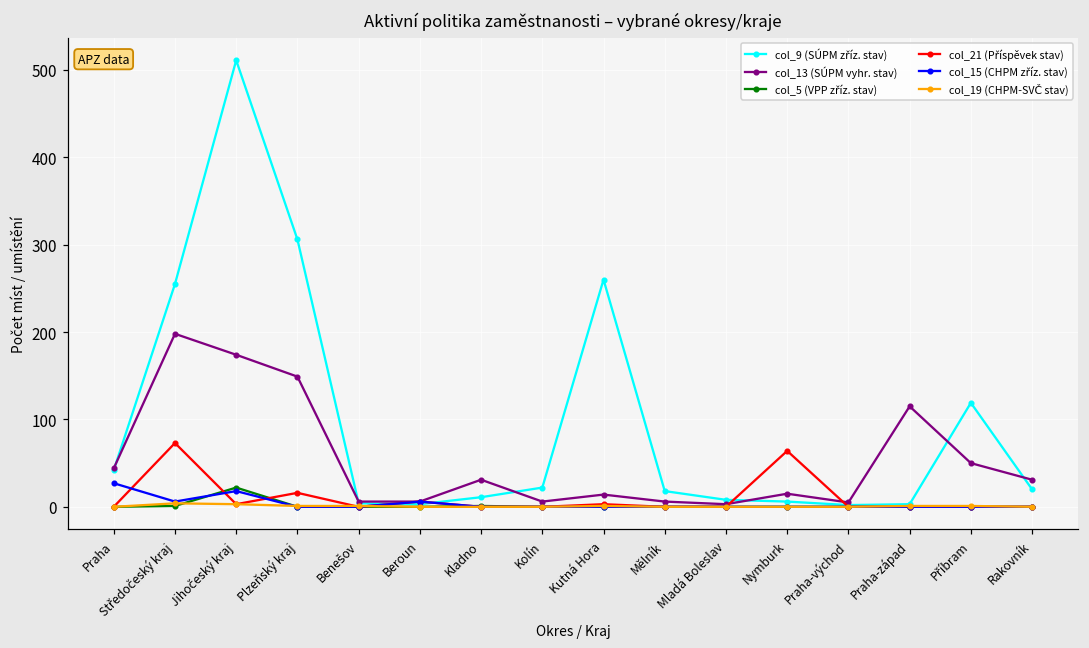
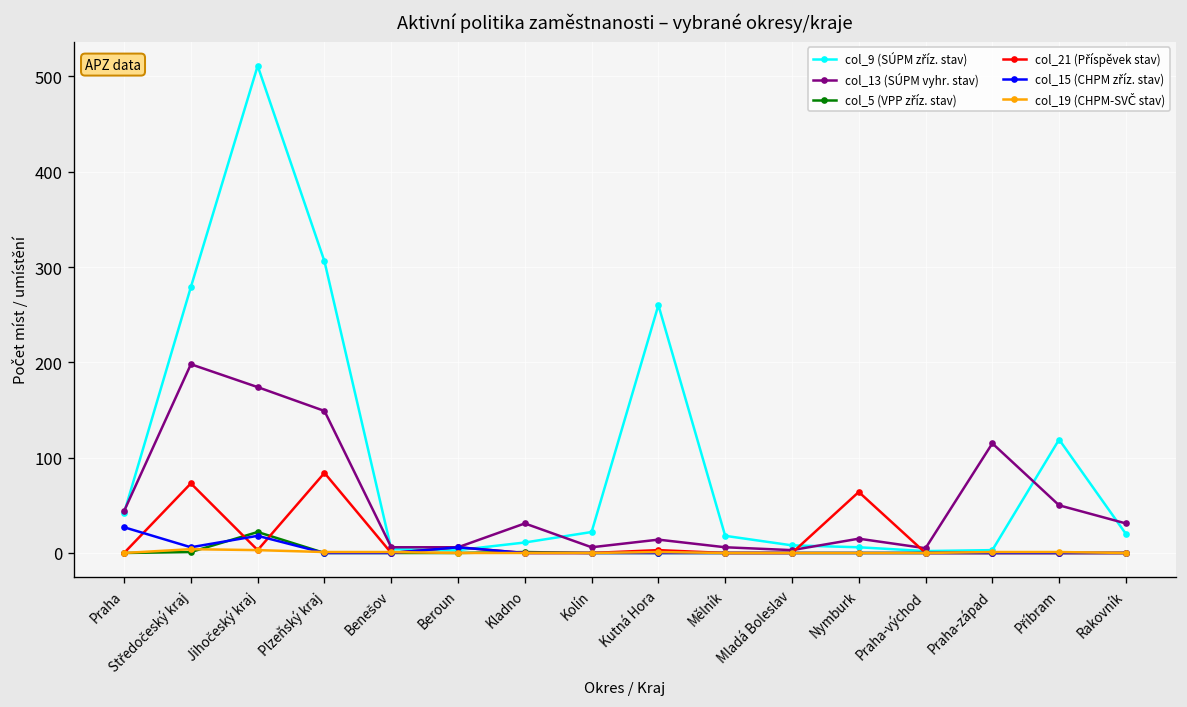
  {
    "col_9 (SÚPM zříz. stav)": {
-     "Středočeský kraj": 260,
+     "Středočeský kraj": 280,
      "Jihočeský kraj": 510,
      "Plzeňský kraj": 310,
      "Kladno": 10,
      "Kolín": 20,
      "Kutná Hora": 260,
      "Mělník": 20,
      "Mladá Boleslav": 10,
      "Nymburk": 10,
      "Příbram": 120,
      "Rakovník": 20
    },
    "col_13 (SÚPM vyhr. stav)": {
      "Středočeský kraj": 200,
      "Jihočeský kraj": 170,
      "Plzeňský kraj": 150,
      "Kladno": 30,
      "Kolín": 10,
      "Kutná Hora": 10,
      "Mělník": 10,
      "Nymburk": 20,
      "Praha-západ": 120,
      "Příbram": 50,
      "Rakovník": 30
    },
    "col_5 (VPP zříz. stav)": {
      "Jihočeský kraj": 20
    },
    "col_21 (Příspěvek stav)": {
      "Středočeský kraj": 70,
-     "Plzeňský kraj": 20,
+     "Plzeňský kraj": 80,
      "Nymburk": 60
    },
    "col_15 (CHPM zříz. stav)": {
      "Praha": 30,
      "Jihočeský kraj": 20
    }
  }
